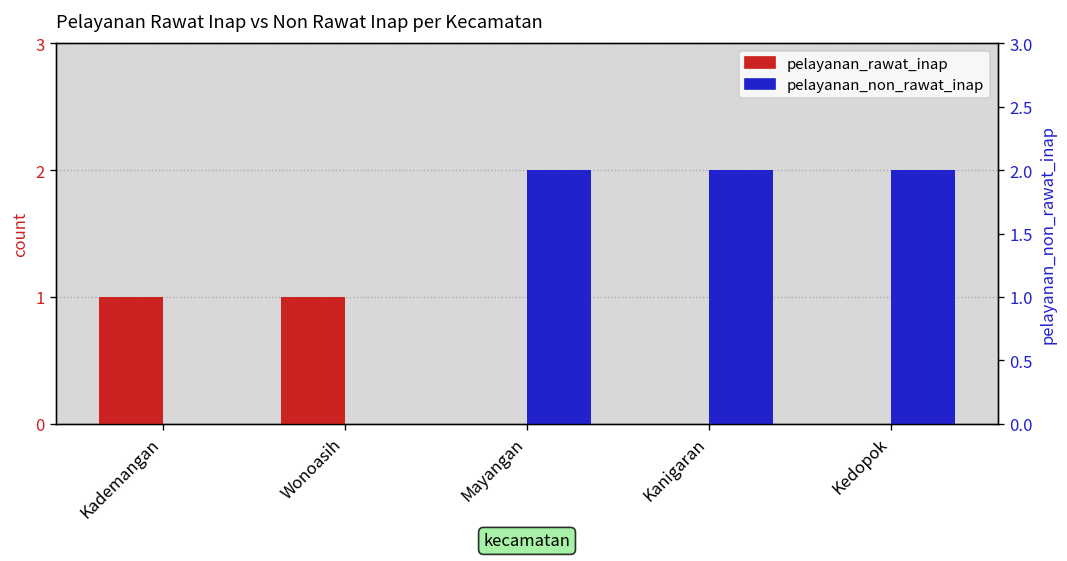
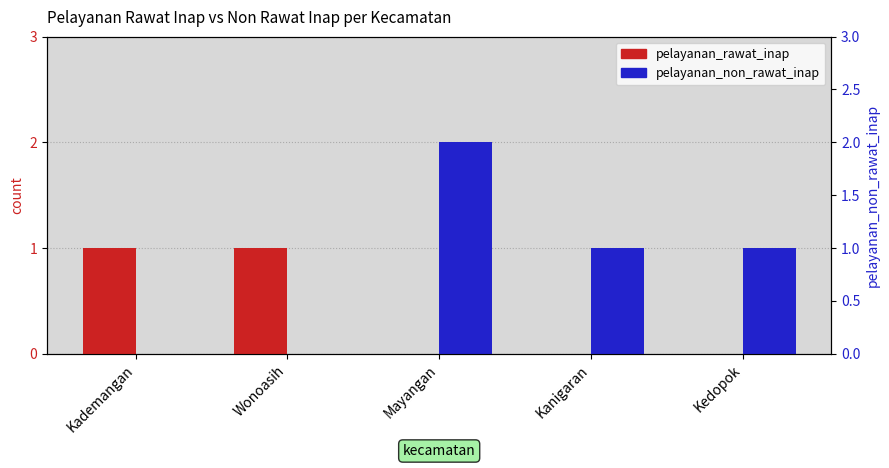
  {
    "pelayanan_rawat_inap": {
      "Kademangan": 1,
      "Wonoasih": 1,
      "Mayangan": 0,
      "Kanigaran": 0,
      "Kedopok": 0
    },
    "pelayanan_non_rawat_inap": {
      "Kademangan": 0,
      "Wonoasih": 0,
      "Mayangan": 2,
-     "Kanigaran": 2,
-     "Kedopok": 2
+     "Kanigaran": 1,
+     "Kedopok": 1
    }
  }
